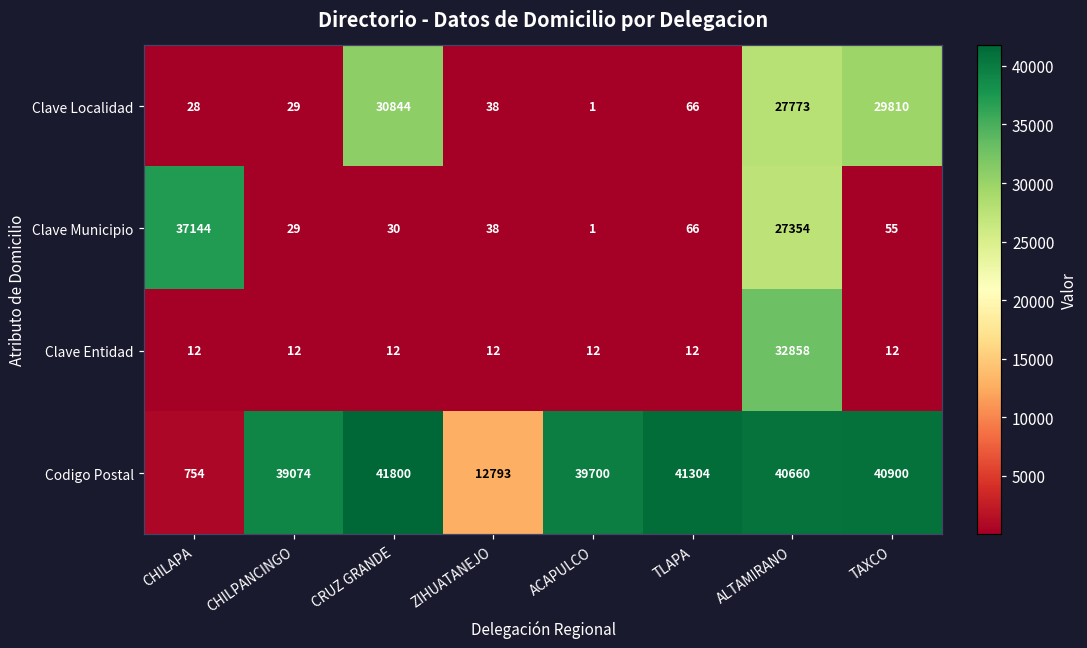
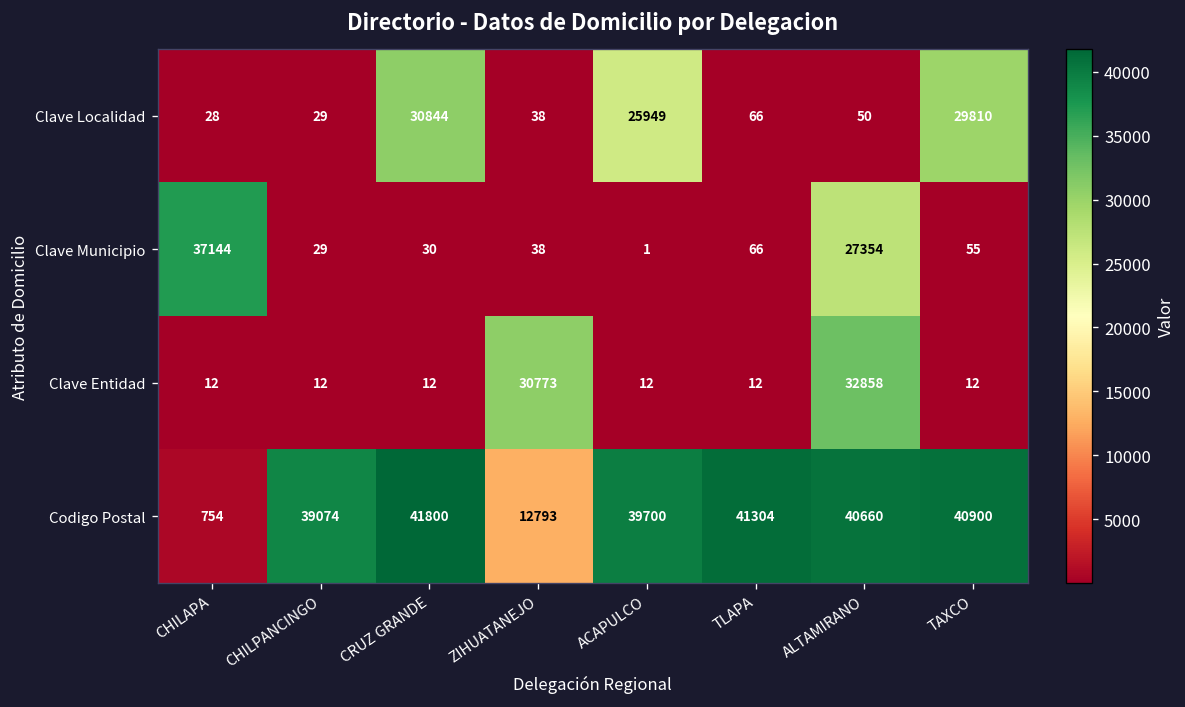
  {
    "Clave Localidad": {
      "CHILAPA": 28,
      "CHILPANCINGO": 29,
      "CRUZ GRANDE": 30844,
      "ZIHUATANEJO": 38,
-     "ACAPULCO": 1,
+     "ACAPULCO": 25949,
      "TLAPA": 66,
-     "ALTAMIRANO": 27773,
+     "ALTAMIRANO": 50,
      "TAXCO": 29810
    },
    "Clave Municipio": {
      "CHILAPA": 37144,
      "CHILPANCINGO": 29,
      "CRUZ GRANDE": 30,
      "ZIHUATANEJO": 38,
      "ACAPULCO": 1,
      "TLAPA": 66,
      "ALTAMIRANO": 27354,
      "TAXCO": 55
    },
    "Clave Entidad": {
      "CHILAPA": 12,
      "CHILPANCINGO": 12,
      "CRUZ GRANDE": 12,
-     "ZIHUATANEJO": 12,
+     "ZIHUATANEJO": 30773,
      "ACAPULCO": 12,
      "TLAPA": 12,
      "ALTAMIRANO": 32858,
      "TAXCO": 12
    },
    "Codigo Postal": {
      "CHILAPA": 754,
      "CHILPANCINGO": 39074,
      "CRUZ GRANDE": 41800,
      "ZIHUATANEJO": 12793,
      "ACAPULCO": 39700,
      "TLAPA": 41304,
      "ALTAMIRANO": 40660,
      "TAXCO": 40900
    }
  }
